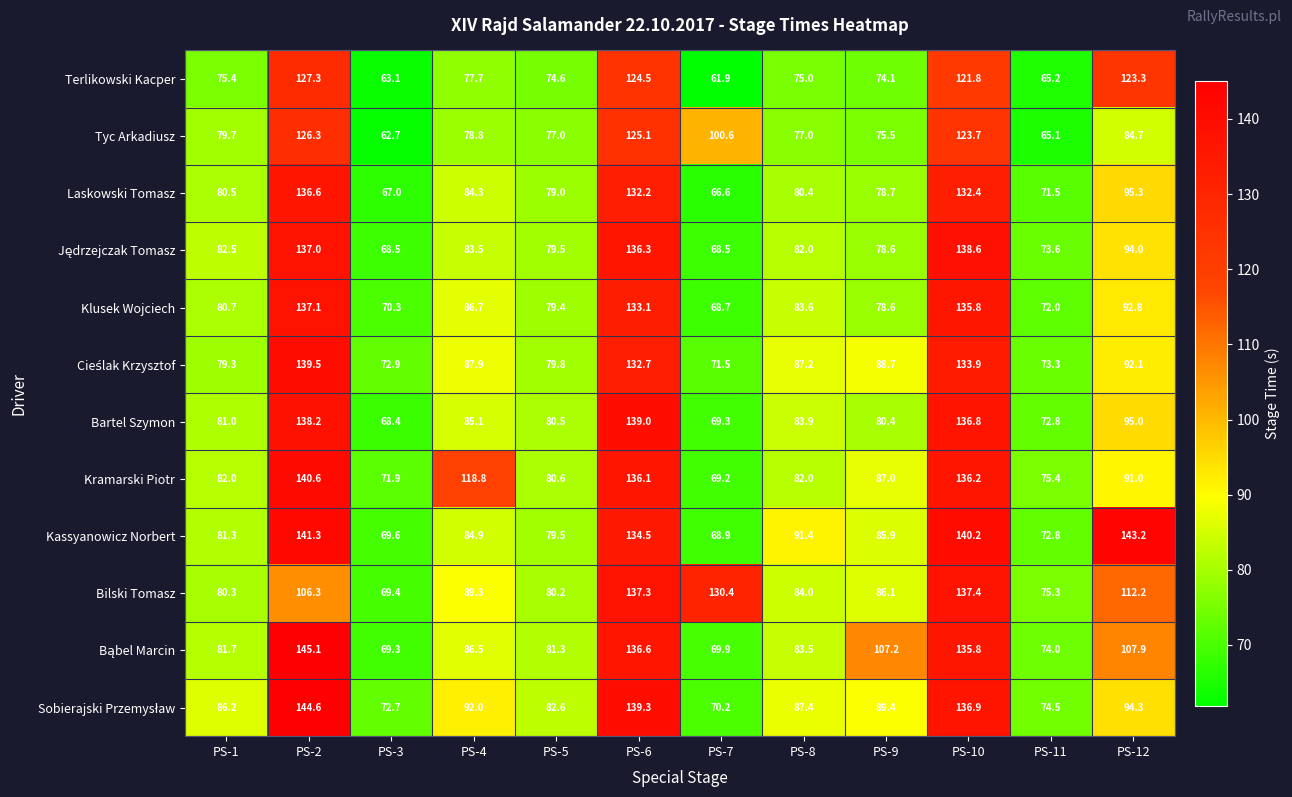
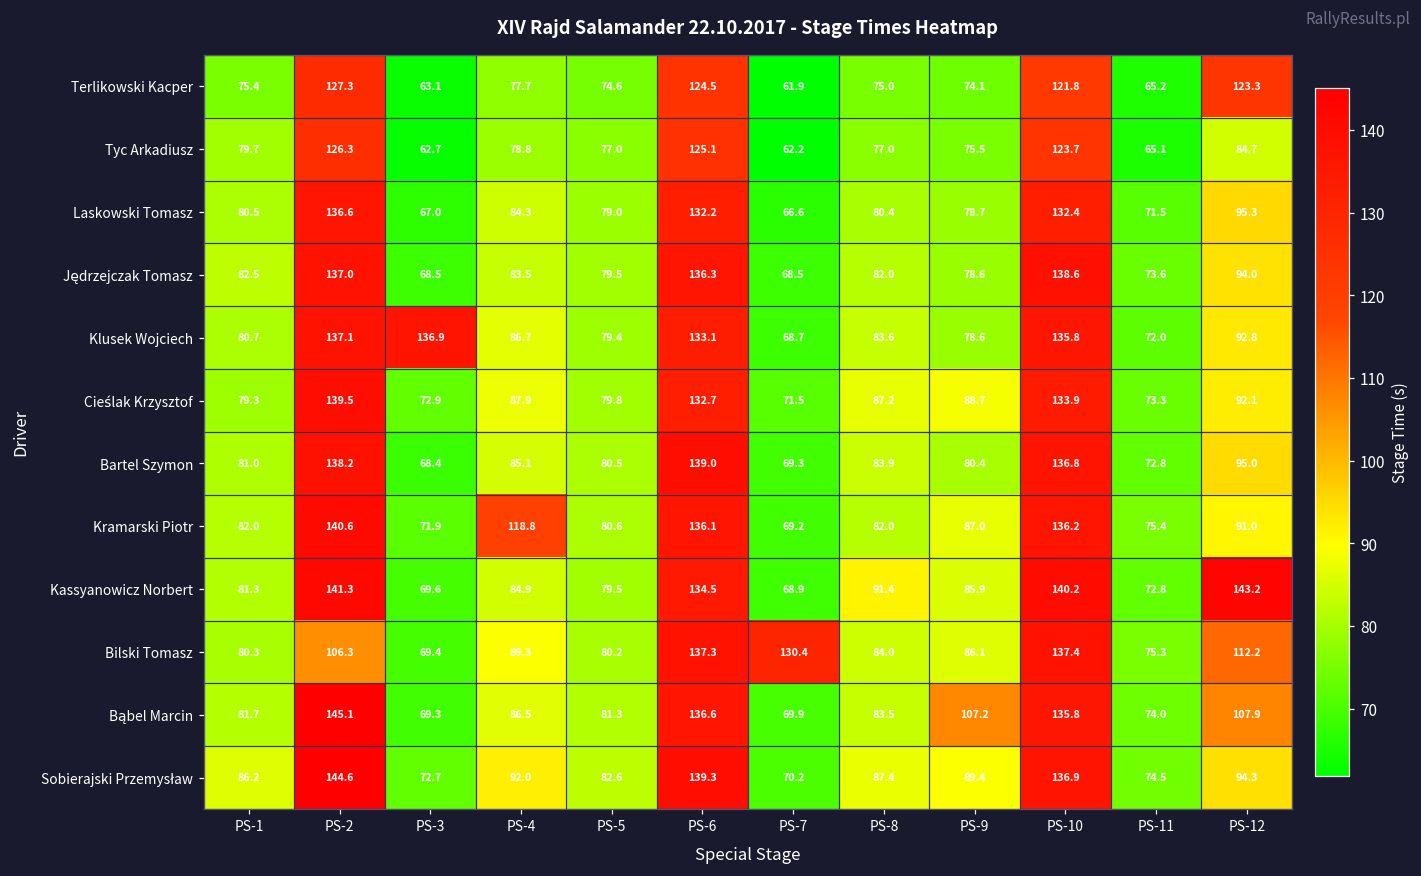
  {
    "Terlikowski Kacper": {
      "PS-1": 75.4,
      "PS-2": 127.3,
      "PS-3": 63.1,
      "PS-4": 77.7,
      "PS-5": 74.6,
      "PS-6": 124.5,
      "PS-7": 61.9,
      "PS-8": 75.0,
      "PS-9": 74.1,
      "PS-10": 121.8,
      "PS-11": 65.2,
      "PS-12": 123.3
    },
    "Tyc Arkadiusz": {
      "PS-1": 79.7,
      "PS-2": 126.3,
      "PS-3": 62.7,
      "PS-4": 78.8,
      "PS-5": 77.0,
      "PS-6": 125.1,
-     "PS-7": 100.6,
+     "PS-7": 62.2,
      "PS-8": 77.0,
      "PS-9": 75.5,
      "PS-10": 123.7,
      "PS-11": 65.1,
      "PS-12": 84.7
    },
    "Laskowski Tomasz": {
      "PS-1": 80.5,
      "PS-2": 136.6,
      "PS-3": 67.0,
      "PS-4": 84.3,
      "PS-5": 79.0,
      "PS-6": 132.2,
      "PS-7": 66.6,
      "PS-8": 80.4,
      "PS-9": 78.7,
      "PS-10": 132.4,
      "PS-11": 71.5,
      "PS-12": 95.3
    },
    "Jędrzejczak Tomasz": {
      "PS-1": 82.5,
      "PS-2": 137.0,
      "PS-3": 68.5,
      "PS-4": 83.5,
      "PS-5": 79.5,
      "PS-6": 136.3,
      "PS-7": 68.5,
      "PS-8": 82.0,
      "PS-9": 78.6,
      "PS-10": 138.6,
      "PS-11": 73.6,
      "PS-12": 94.0
    },
    "Klusek Wojciech": {
      "PS-1": 80.7,
      "PS-2": 137.1,
-     "PS-3": 70.3,
+     "PS-3": 136.9,
      "PS-4": 86.7,
      "PS-5": 79.4,
      "PS-6": 133.1,
      "PS-7": 68.7,
      "PS-8": 83.6,
      "PS-9": 78.6,
      "PS-10": 135.8,
      "PS-11": 72.0,
      "PS-12": 92.8
    },
    "Cieślak Krzysztof": {
      "PS-1": 79.3,
      "PS-2": 139.5,
      "PS-3": 72.9,
      "PS-4": 87.9,
      "PS-5": 79.8,
      "PS-6": 132.7,
      "PS-7": 71.5,
      "PS-8": 87.2,
      "PS-9": 88.7,
      "PS-10": 133.9,
      "PS-11": 73.3,
      "PS-12": 92.1
    },
    "Bartel Szymon": {
      "PS-1": 81.0,
      "PS-2": 138.2,
      "PS-3": 68.4,
      "PS-4": 85.1,
      "PS-5": 80.5,
      "PS-6": 139.0,
      "PS-7": 69.3,
      "PS-8": 83.9,
      "PS-9": 80.4,
      "PS-10": 136.8,
      "PS-11": 72.8,
      "PS-12": 95.0
    },
    "Kramarski Piotr": {
      "PS-1": 82.0,
      "PS-2": 140.6,
      "PS-3": 71.9,
      "PS-4": 118.8,
      "PS-5": 80.6,
      "PS-6": 136.1,
      "PS-7": 69.2,
      "PS-8": 82.0,
      "PS-9": 87.0,
      "PS-10": 136.2,
      "PS-11": 75.4,
      "PS-12": 91.0
    },
    "Kassyanowicz Norbert": {
      "PS-1": 81.3,
      "PS-2": 141.3,
      "PS-3": 69.6,
      "PS-4": 84.9,
      "PS-5": 79.5,
      "PS-6": 134.5,
      "PS-7": 68.9,
      "PS-8": 91.4,
      "PS-9": 85.9,
      "PS-10": 140.2,
      "PS-11": 72.8,
      "PS-12": 143.2
    },
    "Bilski Tomasz": {
      "PS-1": 80.3,
      "PS-2": 106.3,
      "PS-3": 69.4,
      "PS-4": 89.3,
      "PS-5": 80.2,
      "PS-6": 137.3,
      "PS-7": 130.4,
      "PS-8": 84.0,
      "PS-9": 86.1,
      "PS-10": 137.4,
      "PS-11": 75.3,
      "PS-12": 112.2
    },
    "Bąbel Marcin": {
      "PS-1": 81.7,
      "PS-2": 145.1,
      "PS-3": 69.3,
      "PS-4": 86.5,
      "PS-5": 81.3,
      "PS-6": 136.6,
      "PS-7": 69.9,
      "PS-8": 83.5,
      "PS-9": 107.2,
      "PS-10": 135.8,
      "PS-11": 74.0,
      "PS-12": 107.9
    },
    "Sobierajski Przemysław": {
      "PS-1": 86.2,
      "PS-2": 144.6,
      "PS-3": 72.7,
      "PS-4": 92.0,
      "PS-5": 82.6,
      "PS-6": 139.3,
      "PS-7": 70.2,
      "PS-8": 87.4,
      "PS-9": 89.4,
      "PS-10": 136.9,
      "PS-11": 74.5,
      "PS-12": 94.3
    }
  }
